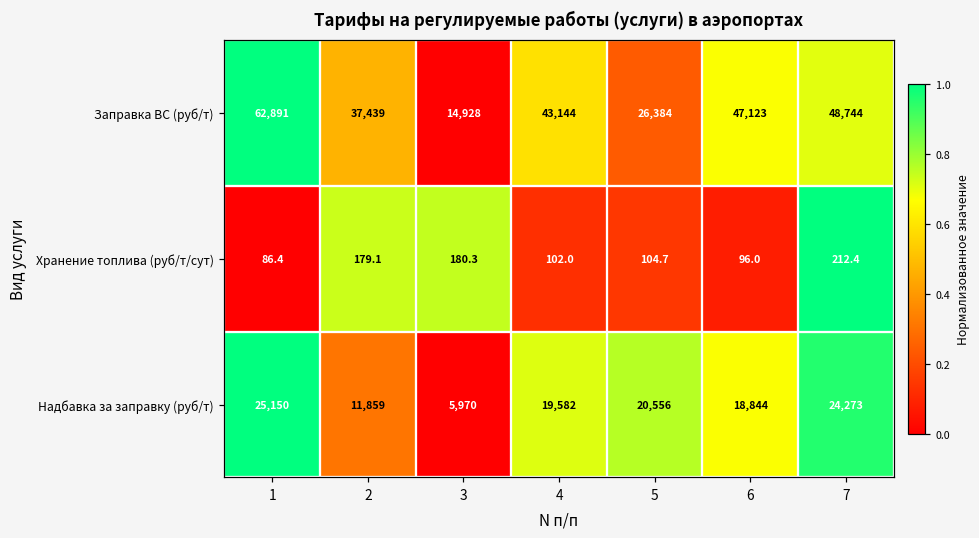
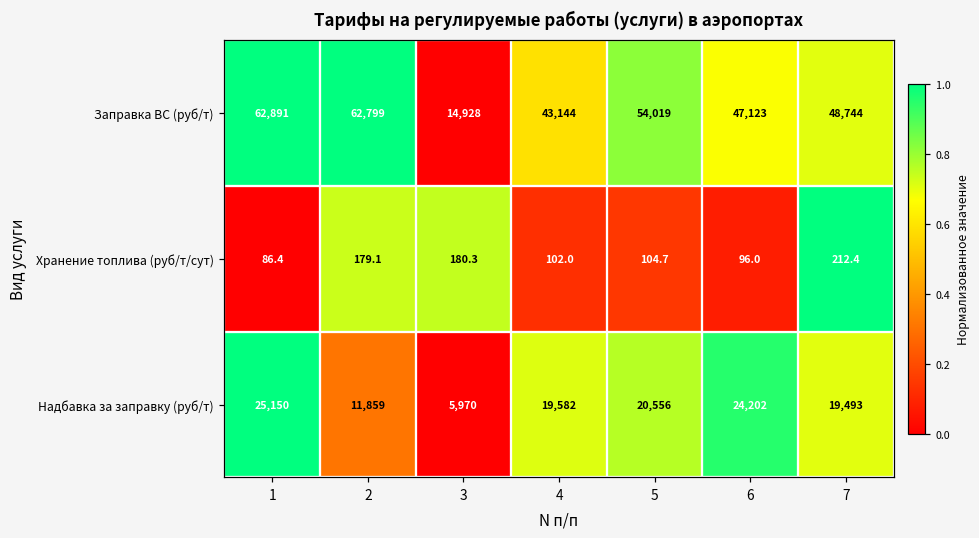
  {
    "Заправка ВС (руб/т)": {
      "1": "62,891",
-     "2": "37,439",
+     "2": "62,799",
      "3": "14,928",
      "4": "43,144",
-     "5": "26,384",
+     "5": "54,019",
      "6": "47,123",
      "7": "48,744"
    },
    "Хранение топлива (руб/т/сут)": {
      "1": "86.4",
      "2": "179.1",
      "3": "180.3",
      "4": "102.0",
      "5": "104.7",
      "6": "96.0",
      "7": "212.4"
    },
    "Надбавка за заправку (руб/т)": {
      "1": "25,150",
      "2": "11,859",
      "3": "5,970",
      "4": "19,582",
      "5": "20,556",
-     "6": "18,844",
-     "7": "24,273"
+     "6": "24,202",
+     "7": "19,493"
    }
  }
